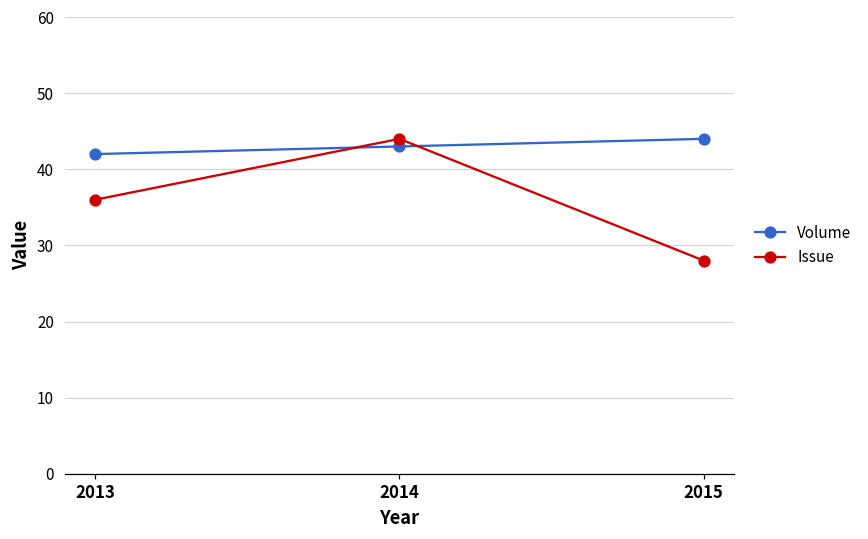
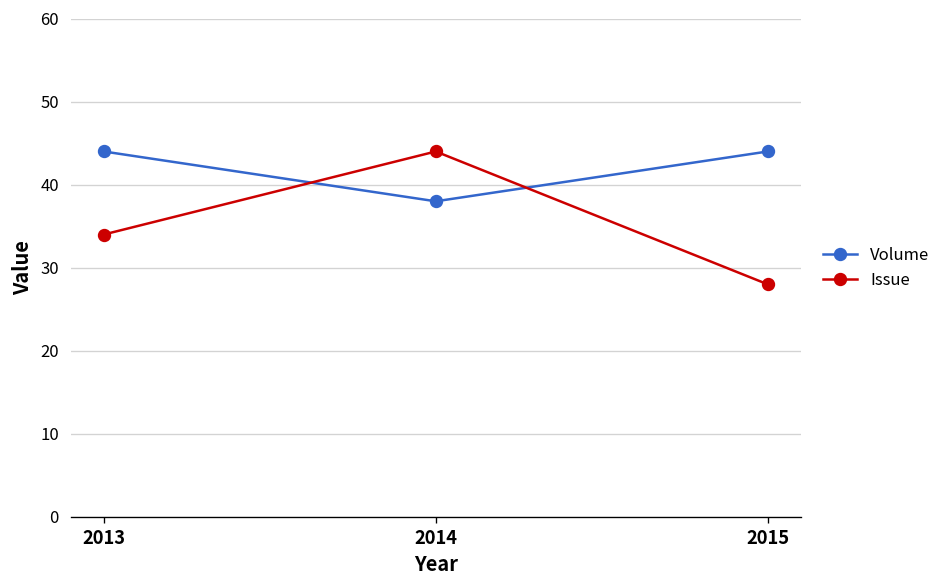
  {
    "Volume": {
-     "2013": 42,
-     "2014": 43,
+     "2013": 44,
+     "2014": 38,
      "2015": 44
    },
    "Issue": {
-     "2013": 36,
+     "2013": 34,
      "2014": 44,
      "2015": 28
    }
  }
